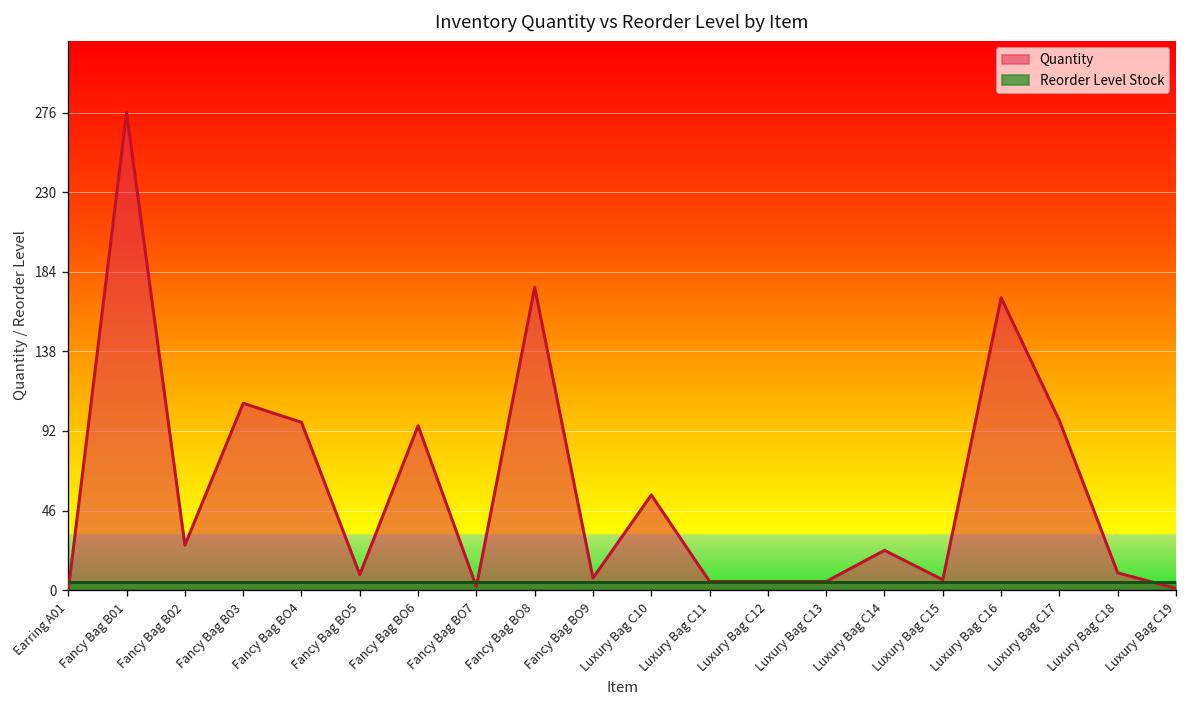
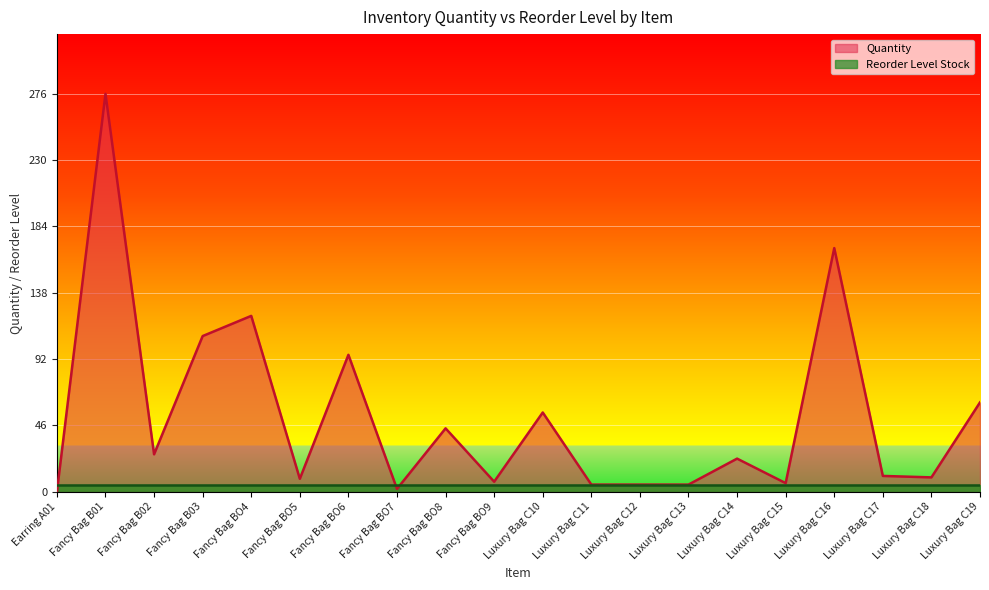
  {
    "Quantity": {
      "Earring A01": 0,
      "Fancy Bag B01": 276,
      "Fancy Bag B02": 26,
      "Fancy Bag B03": 108,
-     "Fancy Bag BO4": 97,
+     "Fancy Bag BO4": 122,
      "Fancy Bag BO5": 9,
      "Fancy Bag BO6": 95,
      "Fancy Bag BO7": 2,
-     "Fancy Bag BO8": 175,
+     "Fancy Bag BO8": 44,
      "Fancy Bag BO9": 7,
      "Luxury Bag C10": 55,
      "Luxury Bag C14": 23,
      "Luxury Bag C16": 169,
-     "Luxury Bag C17": 98,
+     "Luxury Bag C17": 11,
      "Luxury Bag C18": 10,
-     "Luxury Bag C19": 1
+     "Luxury Bag C19": 62
    },
    "Reorder Level Stock": {
      "Earring A01": 5,
      "Fancy Bag B01": 5,
      "Fancy Bag B02": 5,
      "Fancy Bag B03": 5,
      "Fancy Bag BO4": 5,
      "Fancy Bag BO5": 5,
      "Fancy Bag BO6": 5,
      "Fancy Bag BO7": 5,
      "Fancy Bag BO8": 5,
      "Fancy Bag BO9": 5,
      "Luxury Bag C10": 5,
      "Luxury Bag C14": 5,
      "Luxury Bag C16": 5,
      "Luxury Bag C17": 5,
      "Luxury Bag C18": 5,
      "Luxury Bag C19": 5
    }
  }
